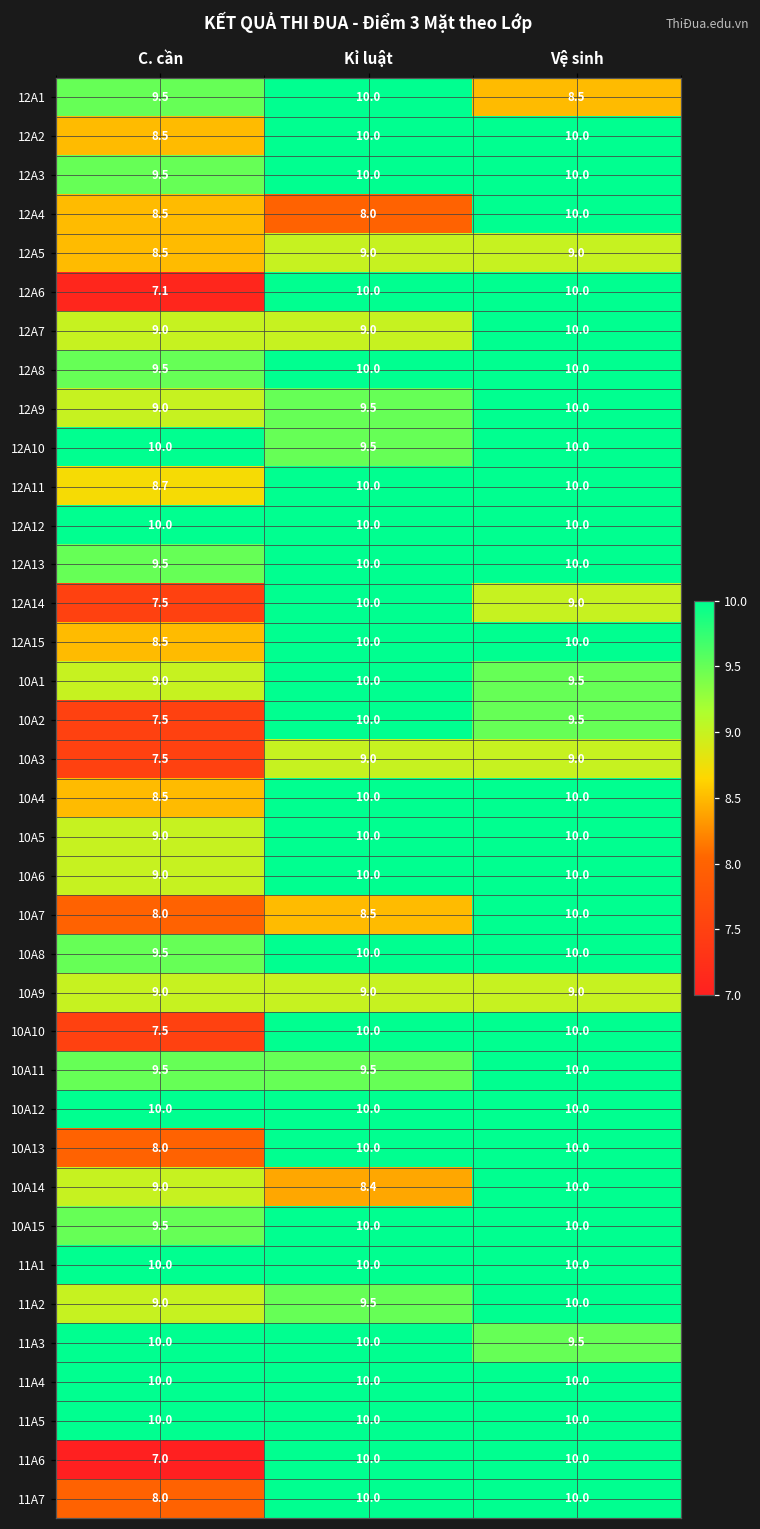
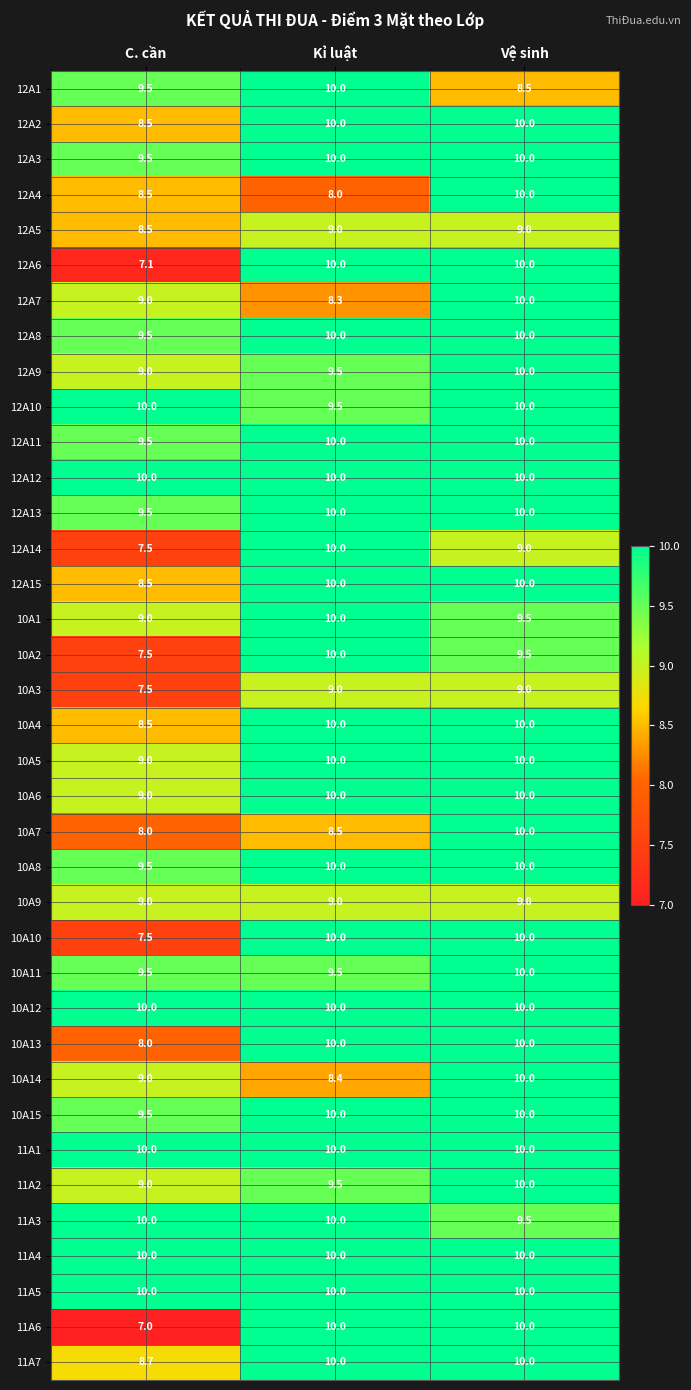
  {
    "12A1": {
      "C. cần": 9.5,
      "Kỉ luật": 10.0,
      "Vệ sinh": 8.5
    },
    "12A2": {
      "C. cần": 8.5,
      "Kỉ luật": 10.0,
      "Vệ sinh": 10.0
    },
    "12A3": {
      "C. cần": 9.5,
      "Kỉ luật": 10.0,
      "Vệ sinh": 10.0
    },
    "12A4": {
      "C. cần": 8.5,
      "Kỉ luật": 8.0,
      "Vệ sinh": 10.0
    },
    "12A5": {
      "C. cần": 8.5,
      "Kỉ luật": 9.0,
      "Vệ sinh": 9.0
    },
    "12A6": {
      "C. cần": 7.1,
      "Kỉ luật": 10.0,
      "Vệ sinh": 10.0
    },
    "12A7": {
      "C. cần": 9.0,
-     "Kỉ luật": 9.0,
+     "Kỉ luật": 8.3,
      "Vệ sinh": 10.0
    },
    "12A8": {
      "C. cần": 9.5,
      "Kỉ luật": 10.0,
      "Vệ sinh": 10.0
    },
    "12A9": {
      "C. cần": 9.0,
      "Kỉ luật": 9.5,
      "Vệ sinh": 10.0
    },
    "12A10": {
      "C. cần": 10.0,
      "Kỉ luật": 9.5,
      "Vệ sinh": 10.0
    },
    "12A11": {
-     "C. cần": 8.7,
+     "C. cần": 9.5,
      "Kỉ luật": 10.0,
      "Vệ sinh": 10.0
    },
    "12A12": {
      "C. cần": 10.0,
      "Kỉ luật": 10.0,
      "Vệ sinh": 10.0
    },
    "12A13": {
      "C. cần": 9.5,
      "Kỉ luật": 10.0,
      "Vệ sinh": 10.0
    },
    "12A14": {
      "C. cần": 7.5,
      "Kỉ luật": 10.0,
      "Vệ sinh": 9.0
    },
    "12A15": {
      "C. cần": 8.5,
      "Kỉ luật": 10.0,
      "Vệ sinh": 10.0
    },
    "10A1": {
      "C. cần": 9.0,
      "Kỉ luật": 10.0,
      "Vệ sinh": 9.5
    },
    "10A2": {
      "C. cần": 7.5,
      "Kỉ luật": 10.0,
      "Vệ sinh": 9.5
    },
    "10A3": {
      "C. cần": 7.5,
      "Kỉ luật": 9.0,
      "Vệ sinh": 9.0
    },
    "10A4": {
      "C. cần": 8.5,
      "Kỉ luật": 10.0,
      "Vệ sinh": 10.0
    },
    "10A5": {
      "C. cần": 9.0,
      "Kỉ luật": 10.0,
      "Vệ sinh": 10.0
    },
    "10A6": {
      "C. cần": 9.0,
      "Kỉ luật": 10.0,
      "Vệ sinh": 10.0
    },
    "10A7": {
      "C. cần": 8.0,
      "Kỉ luật": 8.5,
      "Vệ sinh": 10.0
    },
    "10A8": {
      "C. cần": 9.5,
      "Kỉ luật": 10.0,
      "Vệ sinh": 10.0
    },
    "10A9": {
      "C. cần": 9.0,
      "Kỉ luật": 9.0,
      "Vệ sinh": 9.0
    },
    "10A10": {
      "C. cần": 7.5,
      "Kỉ luật": 10.0,
      "Vệ sinh": 10.0
    },
    "10A11": {
      "C. cần": 9.5,
      "Kỉ luật": 9.5,
      "Vệ sinh": 10.0
    },
    "10A12": {
      "C. cần": 10.0,
      "Kỉ luật": 10.0,
      "Vệ sinh": 10.0
    },
    "10A13": {
      "C. cần": 8.0,
      "Kỉ luật": 10.0,
      "Vệ sinh": 10.0
    },
    "10A14": {
      "C. cần": 9.0,
      "Kỉ luật": 8.4,
      "Vệ sinh": 10.0
    },
    "10A15": {
      "C. cần": 9.5,
      "Kỉ luật": 10.0,
      "Vệ sinh": 10.0
    },
    "11A1": {
      "C. cần": 10.0,
      "Kỉ luật": 10.0,
      "Vệ sinh": 10.0
    },
    "11A2": {
      "C. cần": 9.0,
      "Kỉ luật": 9.5,
      "Vệ sinh": 10.0
    },
    "11A3": {
      "C. cần": 10.0,
      "Kỉ luật": 10.0,
      "Vệ sinh": 9.5
    },
    "11A4": {
      "C. cần": 10.0,
      "Kỉ luật": 10.0,
      "Vệ sinh": 10.0
    },
    "11A5": {
      "C. cần": 10.0,
      "Kỉ luật": 10.0,
      "Vệ sinh": 10.0
    },
    "11A6": {
      "C. cần": 7.0,
      "Kỉ luật": 10.0,
      "Vệ sinh": 10.0
    },
    "11A7": {
-     "C. cần": 8.0,
+     "C. cần": 8.7,
      "Kỉ luật": 10.0,
      "Vệ sinh": 10.0
    }
  }
